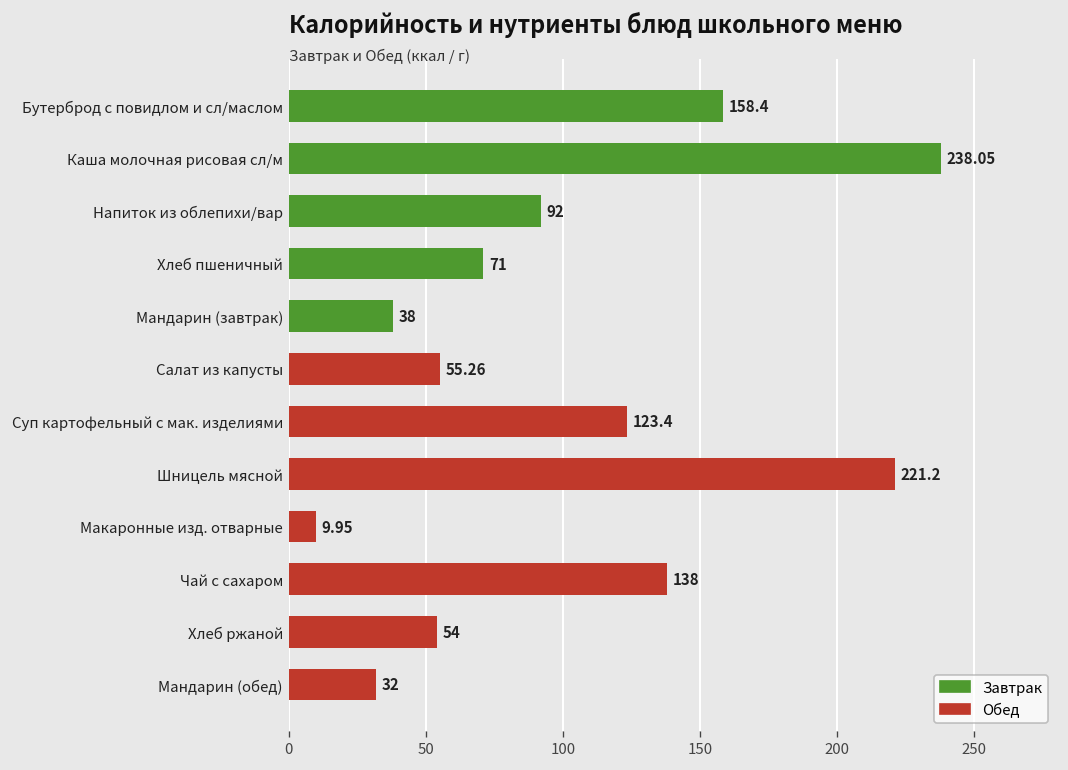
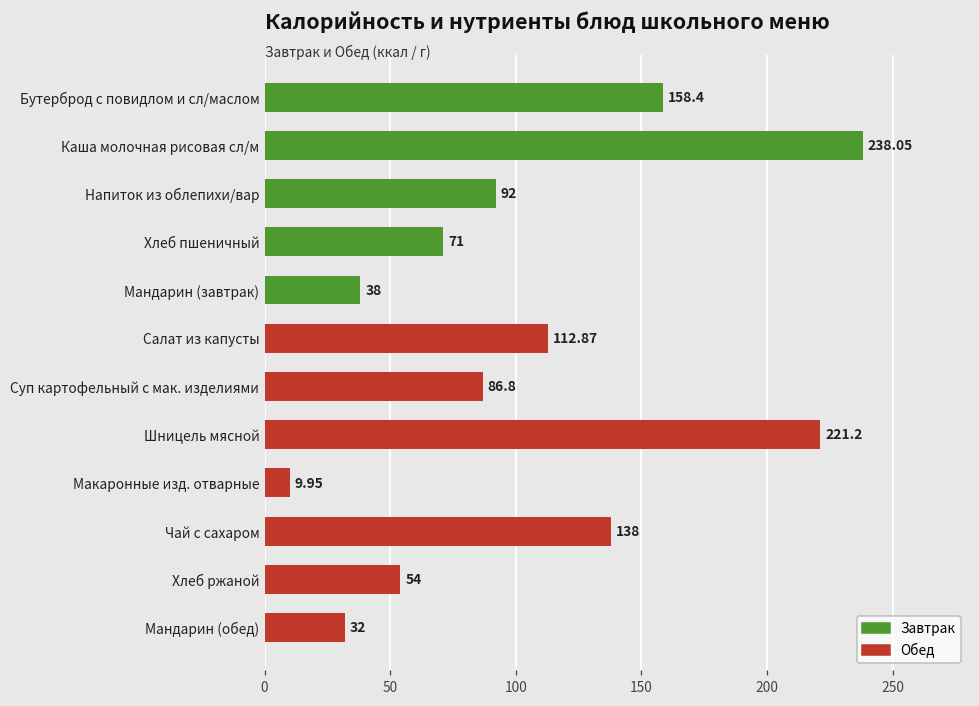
  {
    "Бутерброд с повидлом и сл/маслом": 158.4,
    "Каша молочная рисовая сл/м": 238.05,
    "Напиток из облепихи/вар": 92,
    "Хлеб пшеничный": 71,
    "Мандарин (завтрак)": 38,
-   "Салат из капусты": 55.26,
-   "Суп картофельный с мак. изделиями": 123.4,
+   "Салат из капусты": 112.87,
+   "Суп картофельный с мак. изделиями": 86.8,
    "Шницель мясной": 221.2,
    "Макаронные изд. отварные": 9.95,
    "Чай с сахаром": 138,
    "Хлеб ржаной": 54,
    "Мандарин (обед)": 32
  }
